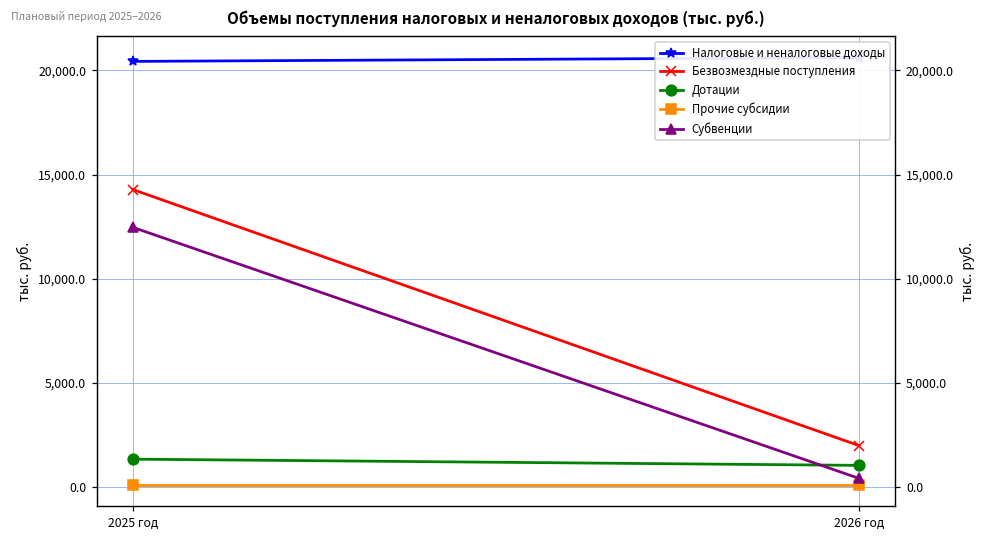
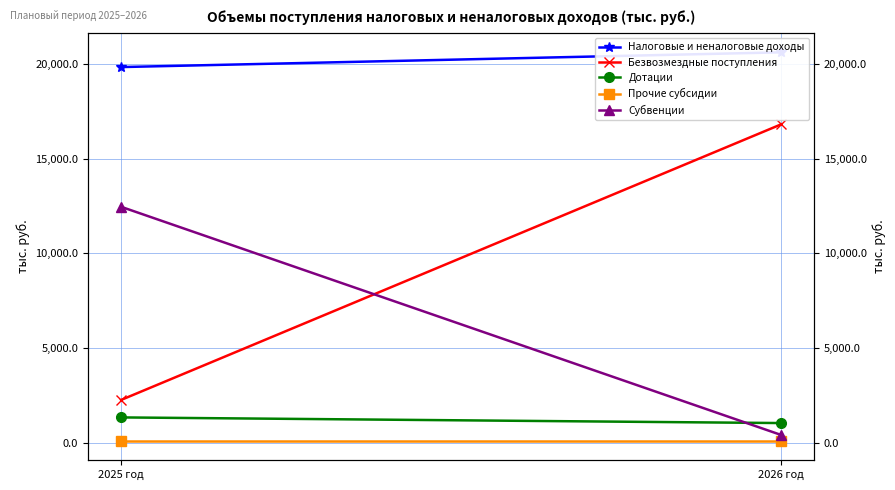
  {
    "Налоговые и неналоговые доходы": {
-     "2025 год": "20,400"
+     "2025 год": "19,800"
    },
    "Безвозмездные поступления": {
-     "2025 год": "14,300",
-     "2026 год": "2,000"
+     "2025 год": "2,300",
+     "2026 год": "16,800"
    },
    "Дотации": {
      "2025 год": "1,300",
      "2026 год": "1,000"
    },
    "Прочие субсидии": {
      "2025 год": "100",
      "2026 год": "100"
    },
    "Субвенции": {
      "2025 год": "12,500",
      "2026 год": "400"
    }
  }
